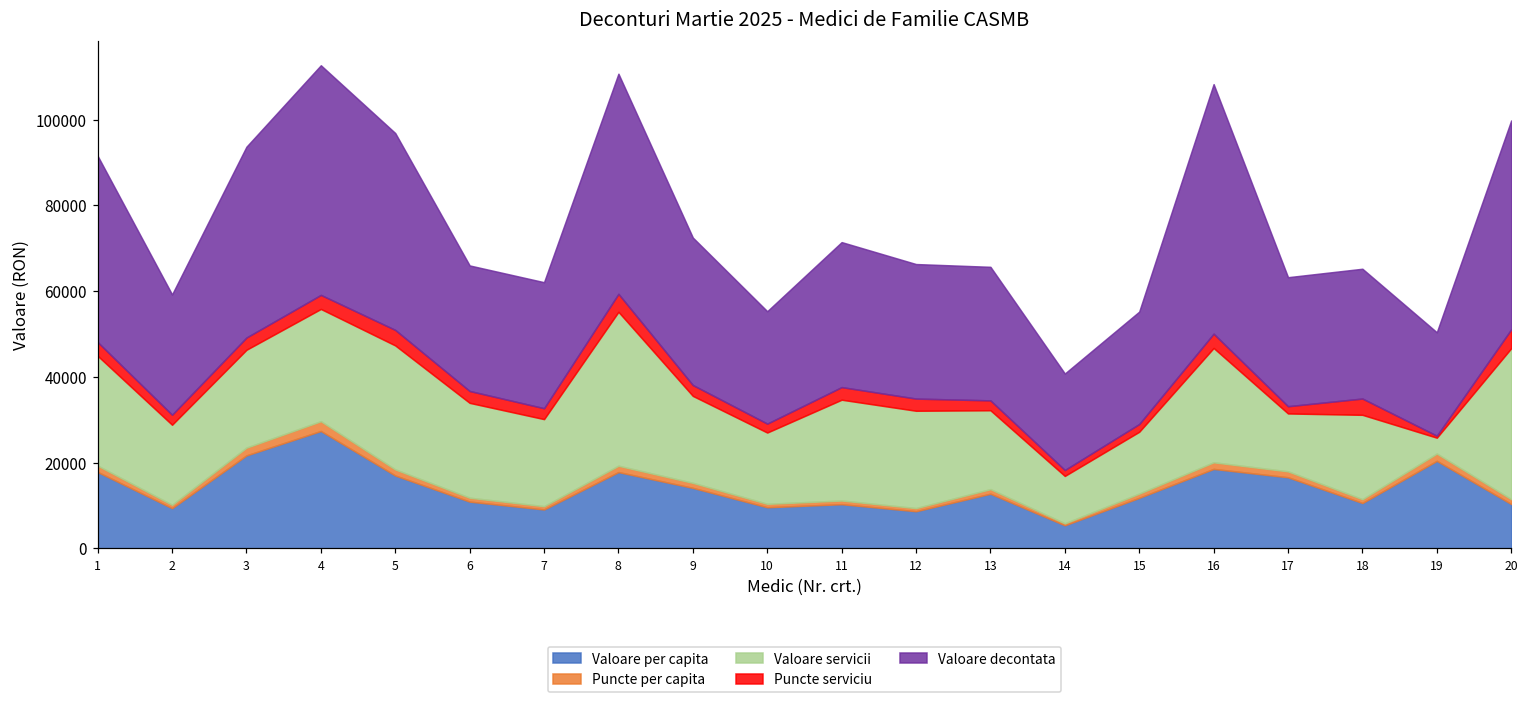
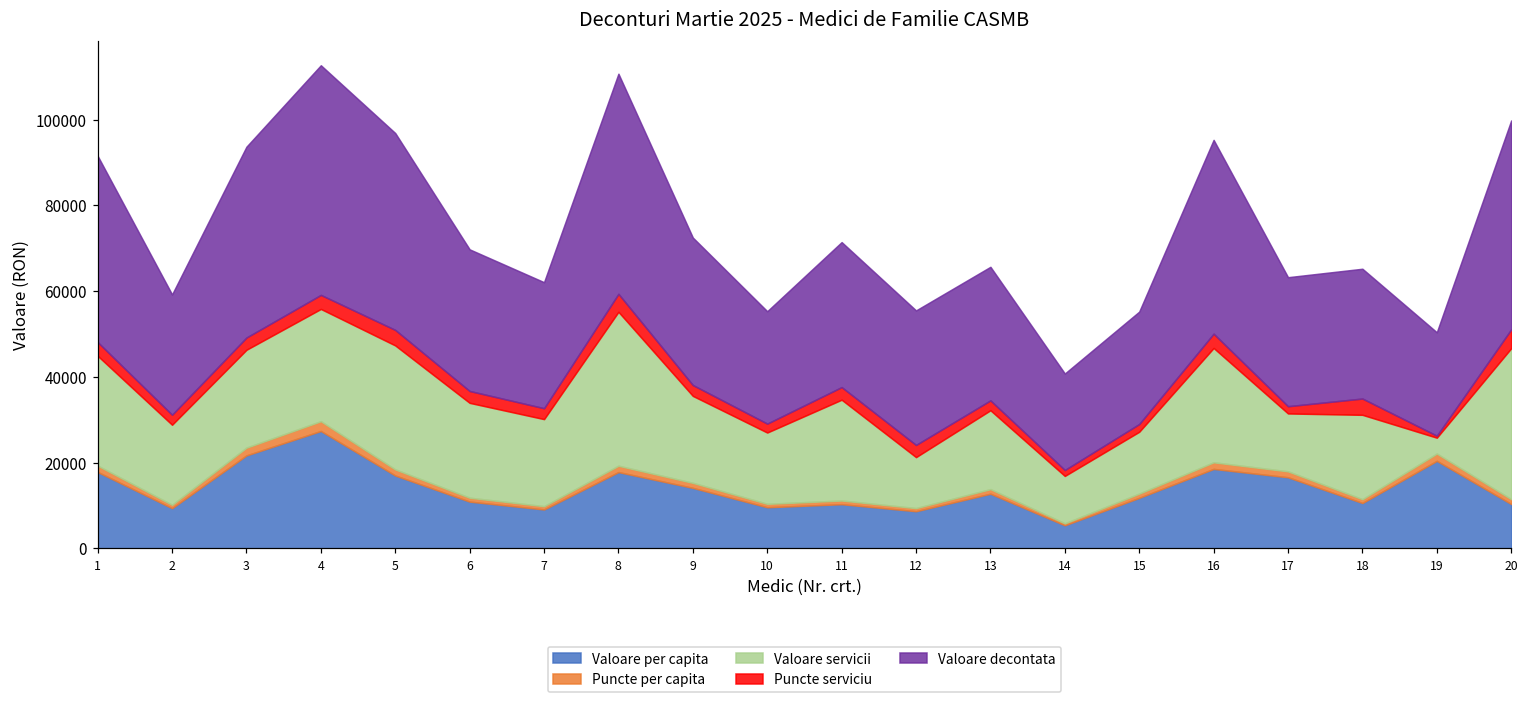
  {
    "Valoare per capita": {
      "1": 18000,
      "2": 9000,
      "3": 22000,
      "4": 27000,
      "5": 17000,
      "6": 11000,
      "7": 9000,
      "8": 18000,
      "9": 14000,
      "10": 10000,
      "11": 10000,
      "12": 9000,
      "13": 13000,
      "15": 12000,
      "16": 19000,
      "17": 17000,
      "18": 11000,
      "19": 20000,
      "20": 10000
    },
    "Puncte per capita": {
      "1": 1000,
      "2": 1000,
      "3": 2000,
      "4": 2000,
      "5": 1000,
      "6": 1000,
      "7": 1000,
      "8": 1000,
      "9": 1000,
      "10": 1000,
      "11": 1000,
      "12": 1000,
      "13": 1000,
      "15": 1000,
      "16": 2000,
      "17": 1000,
      "18": 1000,
      "19": 2000,
      "20": 1000
    },
    "Valoare servicii": {
      "1": 26000,
      "2": 19000,
      "3": 23000,
      "4": 26000,
      "5": 29000,
      "6": 22000,
      "7": 20000,
      "8": 36000,
      "9": 20000,
      "10": 17000,
      "11": 24000,
-     "12": 23000,
+     "12": 12000,
      "13": 18000,
      "14": 11000,
      "15": 14000,
      "16": 27000,
      "17": 14000,
      "18": 20000,
      "20": 35000
    },
    "Puncte serviciu": {
      "1": 3000,
      "2": 2000,
      "3": 3000,
      "4": 3000,
      "5": 4000,
      "6": 3000,
      "7": 3000,
      "8": 4000,
      "9": 3000,
      "10": 2000,
      "11": 3000,
      "12": 3000,
      "13": 2000,
      "14": 1000,
      "15": 2000,
      "16": 3000,
      "17": 2000,
      "18": 4000,
      "20": 4000
    },
    "Valoare decontata": {
      "1": 43000,
      "2": 28000,
      "3": 45000,
      "4": 54000,
      "5": 46000,
-     "6": 29000,
+     "6": 33000,
      "7": 29000,
      "8": 51000,
      "9": 34000,
      "10": 26000,
      "11": 34000,
      "12": 31000,
      "13": 31000,
      "14": 22000,
      "15": 26000,
-     "16": 58000,
+     "16": 45000,
      "17": 30000,
      "18": 30000,
      "19": 24000,
      "20": 49000
    }
  }
